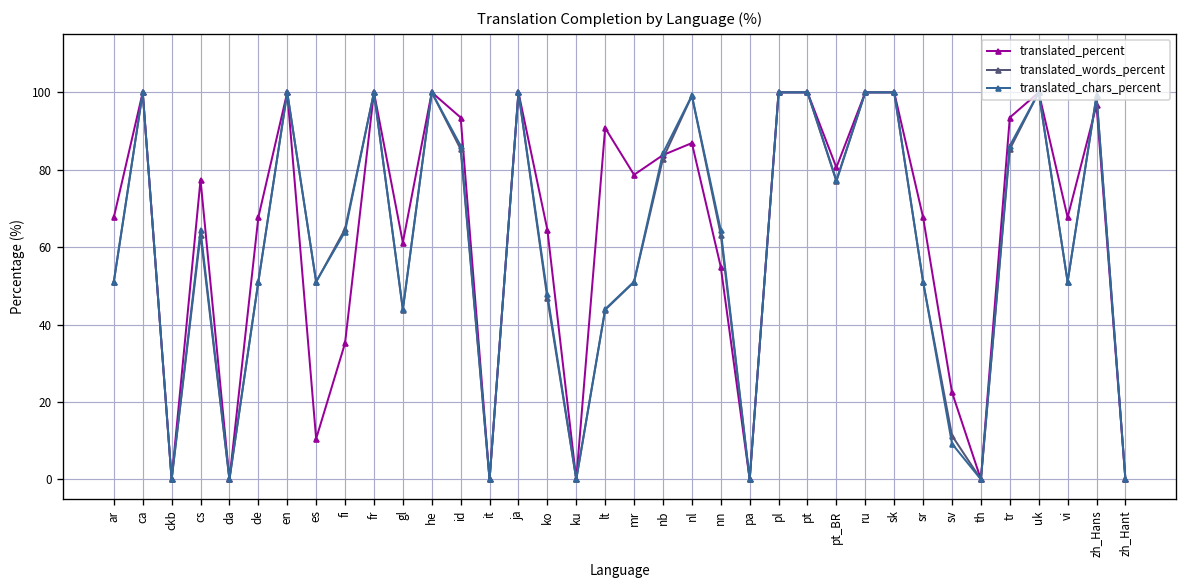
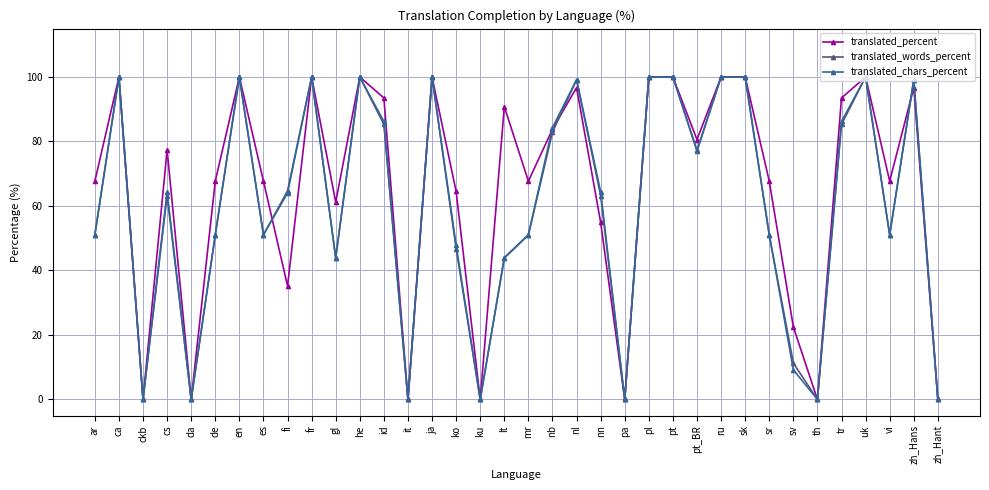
  {
    "translated_percent": {
      "ar": 68,
      "cs": 77,
      "de": 68,
-     "es": 11,
+     "es": 68,
      "fi": 35,
      "gl": 61,
      "id": 94,
      "ko": 65,
      "lt": 91,
-     "mr": 79,
-     "nl": 87,
+     "mr": 68,
+     "nl": 97,
      "nn": 55,
      "pt_BR": 81,
      "sr": 68,
      "sv": 23,
      "tr": 94,
      "vi": 68,
      "zh_Hans": 97
    }
  }
